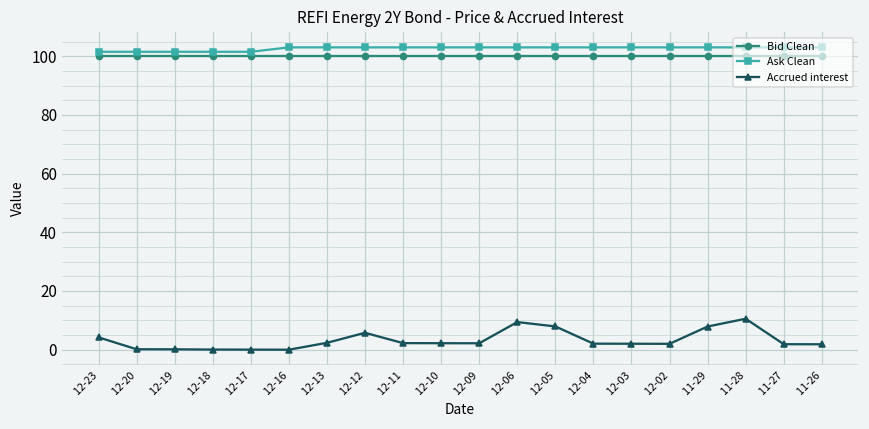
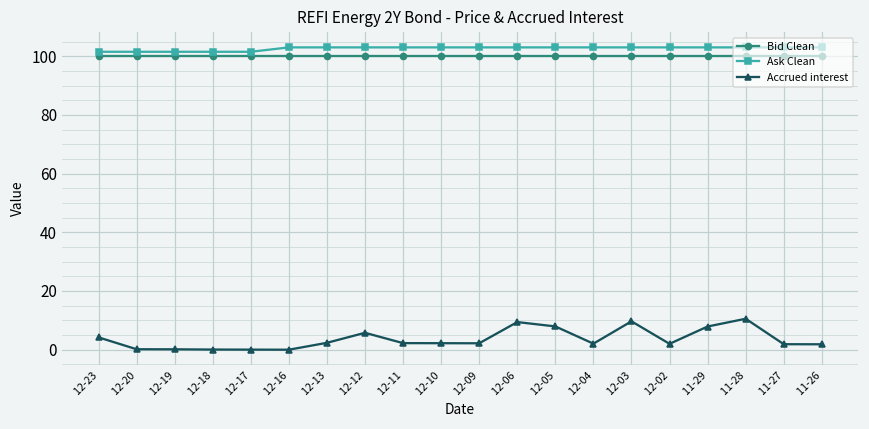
  {
    "Bid Clean": {
      "12-23": 100,
      "12-20": 100,
      "12-19": 100,
      "12-18": 100,
      "12-17": 100,
      "12-16": 100,
      "12-13": 100,
      "12-12": 100,
      "12-11": 100,
      "12-10": 100,
      "12-09": 100,
      "12-06": 100,
      "12-05": 100,
      "12-04": 100,
      "12-03": 100,
      "12-02": 100,
      "11-29": 100
    },
    "Ask Clean": {
      "12-23": 102,
      "12-20": 102,
      "12-19": 102,
      "12-18": 102,
      "12-17": 102,
      "12-16": 103,
      "12-13": 103,
      "12-12": 103,
      "12-11": 103,
      "12-10": 103,
      "12-09": 103,
      "12-06": 103,
      "12-05": 103,
      "12-04": 103,
      "12-03": 103,
      "12-02": 103,
      "11-29": 103
    },
    "Accrued interest": {
      "12-23": 4,
      "12-20": 0,
      "12-19": 0,
      "12-18": 0,
      "12-17": 0,
      "12-16": 0,
      "12-13": 2,
      "12-12": 6,
      "12-11": 2,
      "12-10": 2,
      "12-09": 2,
      "12-06": 9,
      "12-05": 8,
      "12-04": 2,
-     "12-03": 2,
+     "12-03": 10,
      "12-02": 2,
      "11-29": 8,
      "11-28": 11,
      "11-27": 2,
      "11-26": 2
    }
  }
